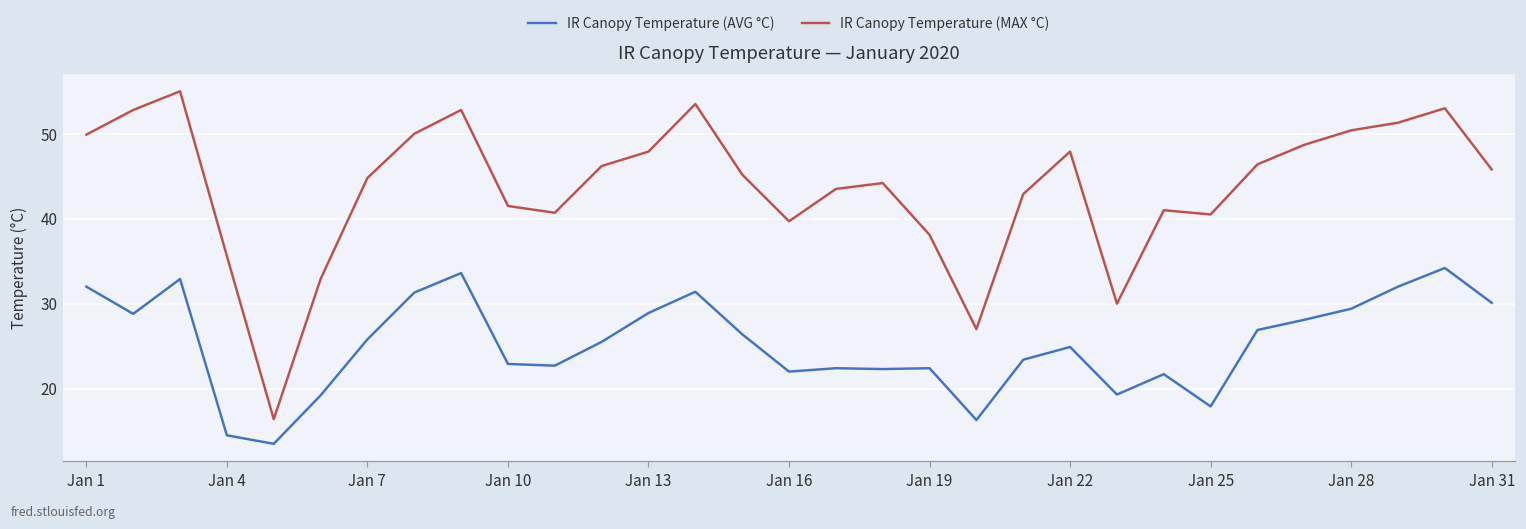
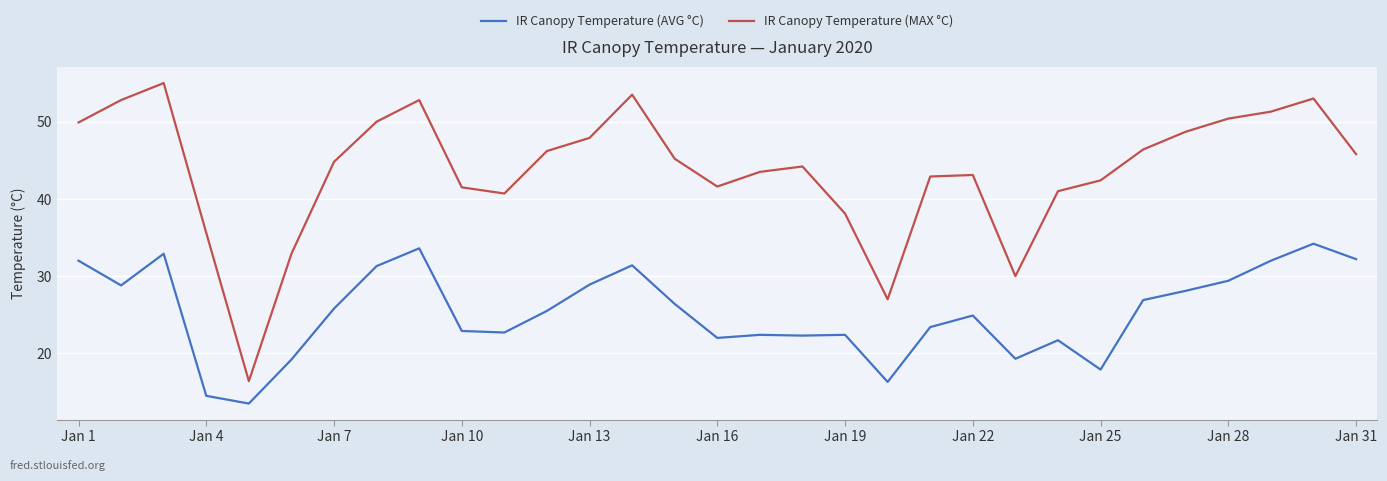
  {
    "IR Canopy Temperature (AVG °C)": {
      "Jan 1": 32,
      "Jan 4": 15,
      "Jan 7": 26,
      "Jan 10": 23,
      "Jan 13": 29,
      "Jan 16": 22,
      "Jan 19": 22,
      "Jan 22": 25,
      "Jan 25": 18,
      "Jan 28": 29,
-     "Jan 31": 30
+     "Jan 31": 32
    },
    "IR Canopy Temperature (MAX °C)": {
      "Jan 1": 50,
      "Jan 4": 36,
      "Jan 7": 45,
      "Jan 10": 42,
      "Jan 13": 48,
-     "Jan 16": 40,
+     "Jan 16": 42,
      "Jan 19": 38,
-     "Jan 22": 48,
-     "Jan 25": 41,
+     "Jan 22": 43,
+     "Jan 25": 42,
      "Jan 28": 50,
      "Jan 31": 46
    }
  }
